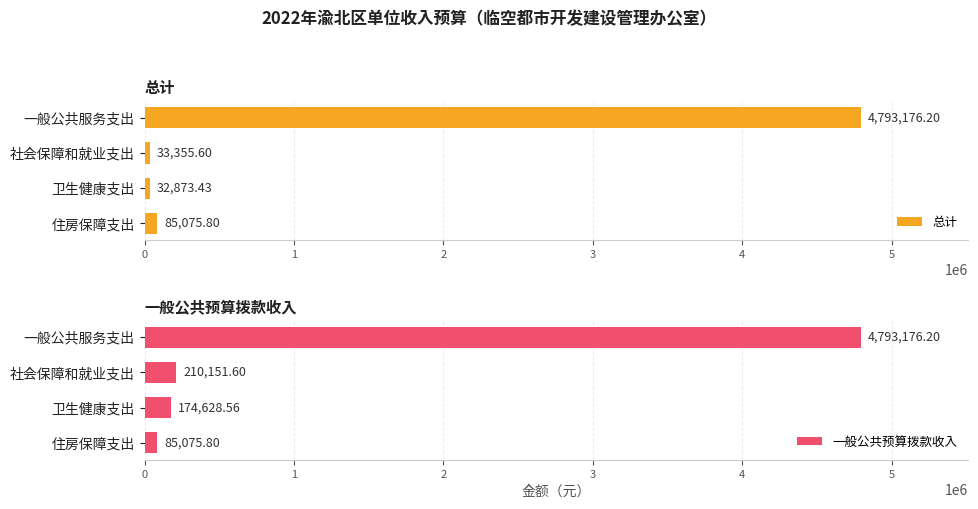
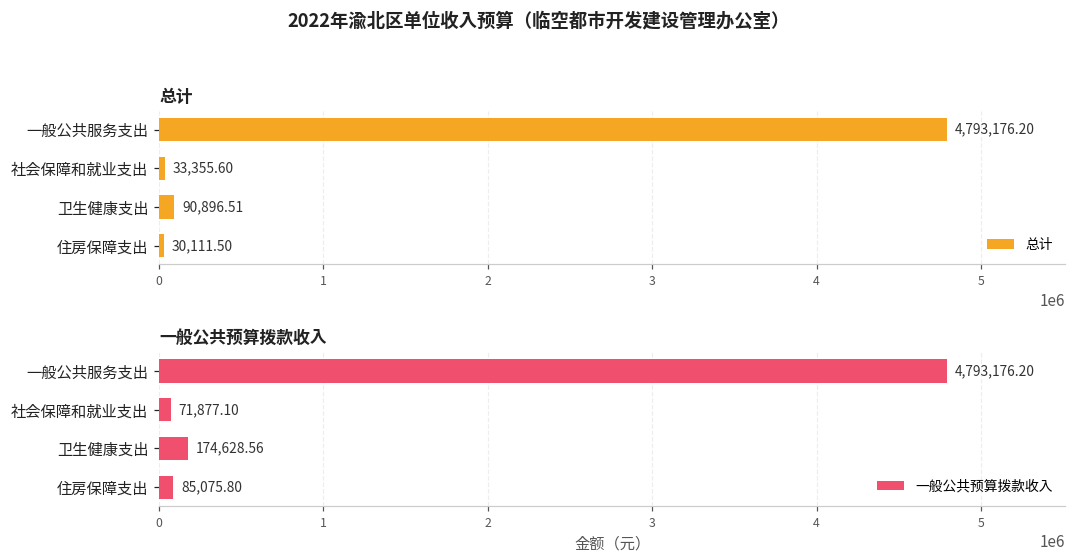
  {
    "总计": {
      "一般公共服务支出": "4,793,176.20",
      "社会保障和就业支出": "33,355.60",
-     "卫生健康支出": "32,873.43",
-     "住房保障支出": "85,075.80"
+     "卫生健康支出": "90,896.51",
+     "住房保障支出": "30,111.50"
    },
    "一般公共预算拨款收入": {
      "一般公共服务支出": "4,793,176.20",
-     "社会保障和就业支出": "210,151.60",
+     "社会保障和就业支出": "71,877.10",
      "卫生健康支出": "174,628.56",
      "住房保障支出": "85,075.80"
    }
  }
